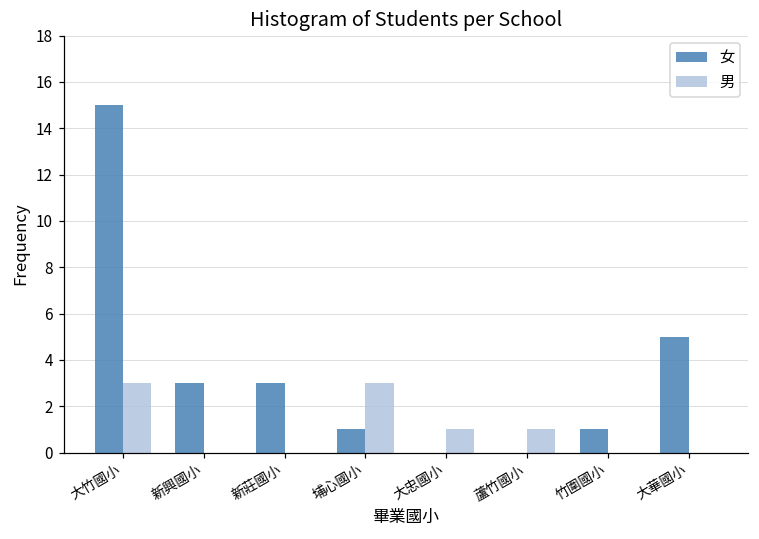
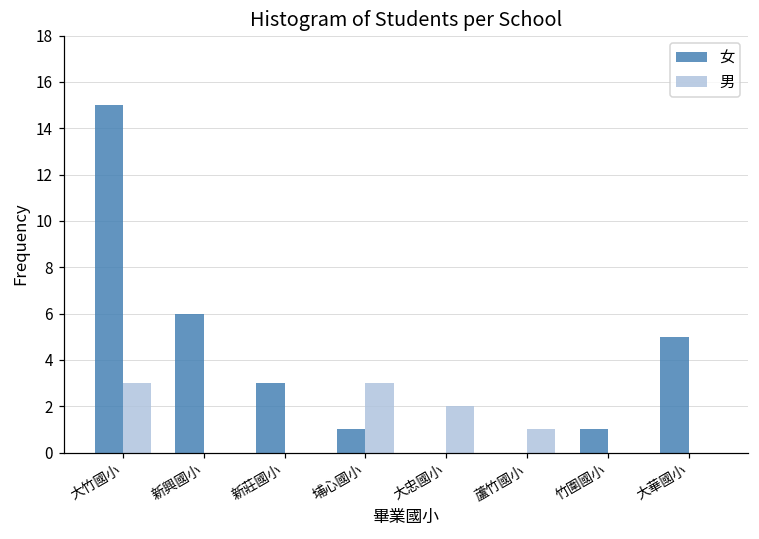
  {
    "女": {
      "大竹國小": 15,
-     "新興國小": 3,
+     "新興國小": 6,
      "新莊國小": 3,
      "埔心國小": 1,
      "大忠國小": 0,
      "蘆竹國小": 0,
      "竹圍國小": 1,
      "大華國小": 5
    },
    "男": {
      "大竹國小": 3,
      "新興國小": 0,
      "新莊國小": 0,
      "埔心國小": 3,
-     "大忠國小": 1,
+     "大忠國小": 2,
      "蘆竹國小": 1,
      "竹圍國小": 0,
      "大華國小": 0
    }
  }
